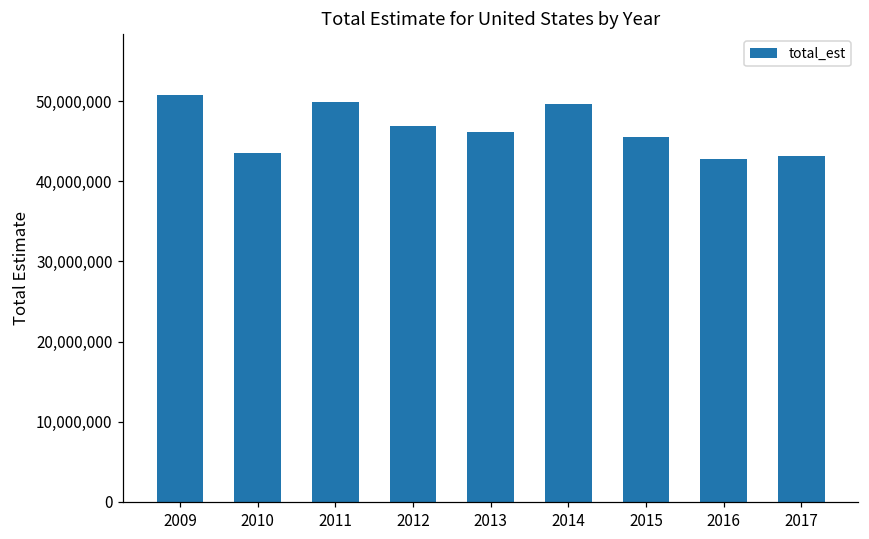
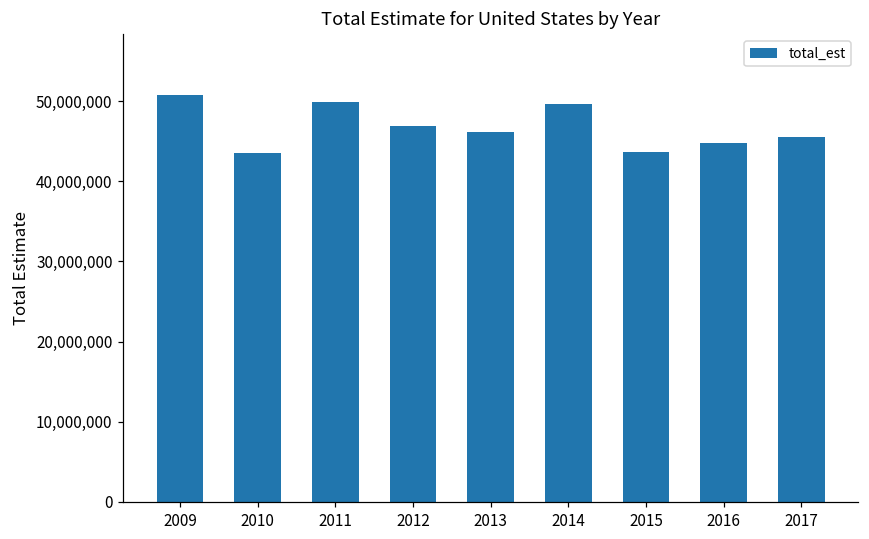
  {
    "2009": "51,000,000",
    "2010": "44,000,000",
    "2011": "50,000,000",
    "2012": "47,000,000",
    "2013": "46,000,000",
    "2014": "50,000,000",
-   "2015": "46,000,000",
-   "2016": "43,000,000",
-   "2017": "43,000,000"
+   "2015": "44,000,000",
+   "2016": "45,000,000",
+   "2017": "45,000,000"
  }
